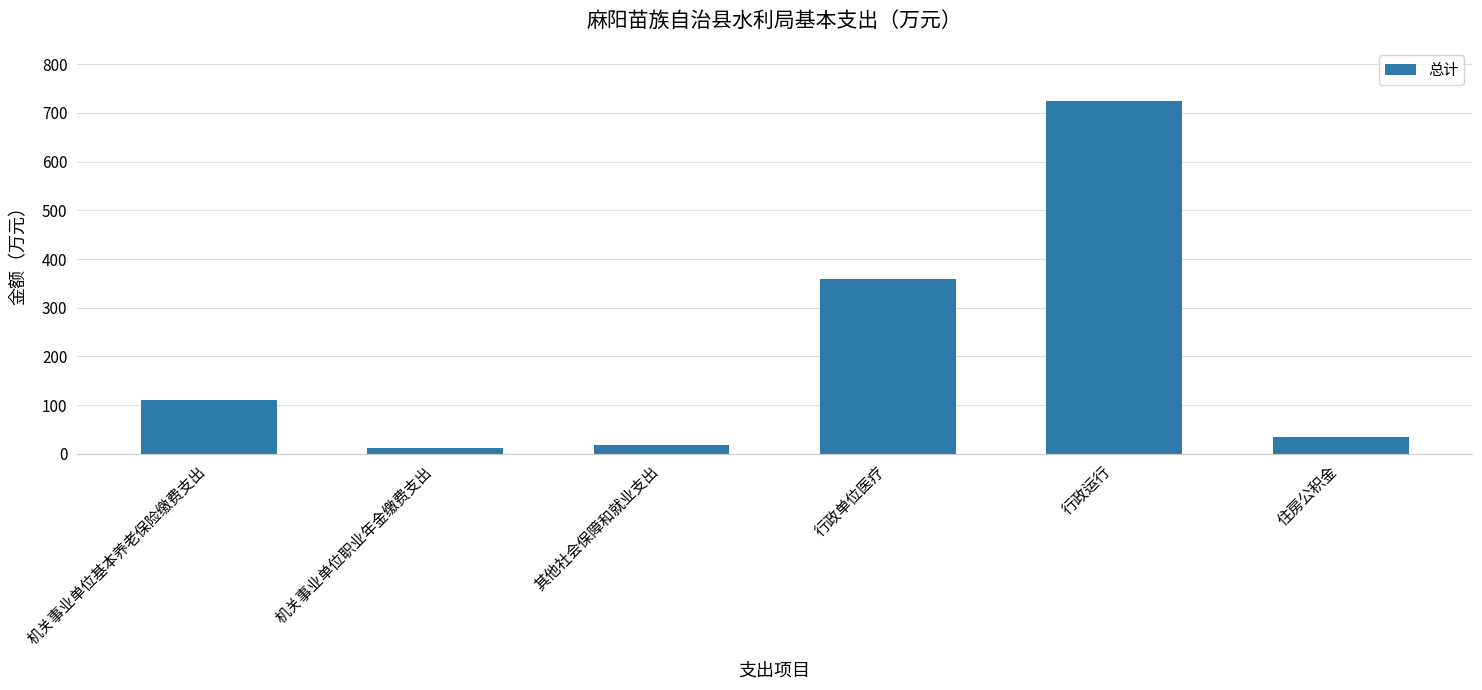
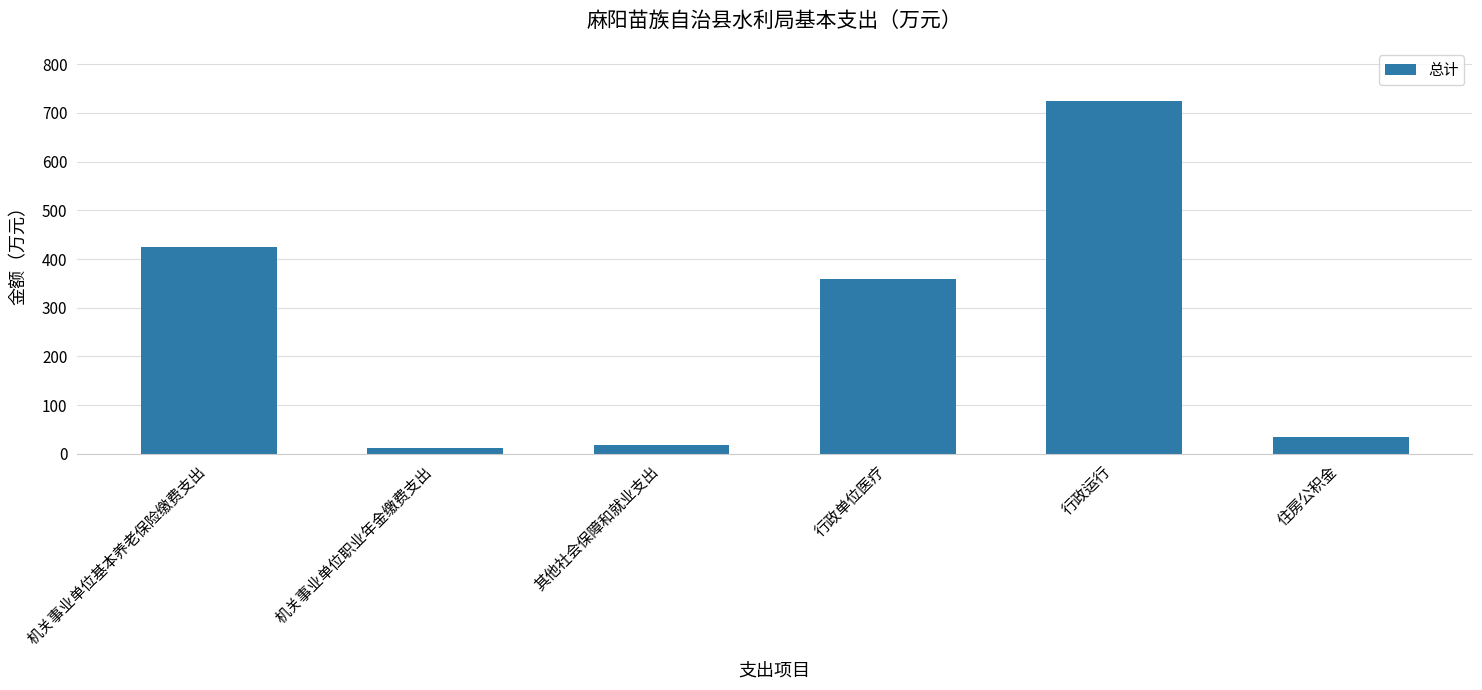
  {
-   "机关事业单位基本养老保险缴费支出": 110,
+   "机关事业单位基本养老保险缴费支出": 420,
    "机关事业单位职业年金缴费支出": 10,
    "其他社会保障和就业支出": 20,
    "行政单位医疗": 360,
    "行政运行": 720,
    "住房公积金": 30
  }
